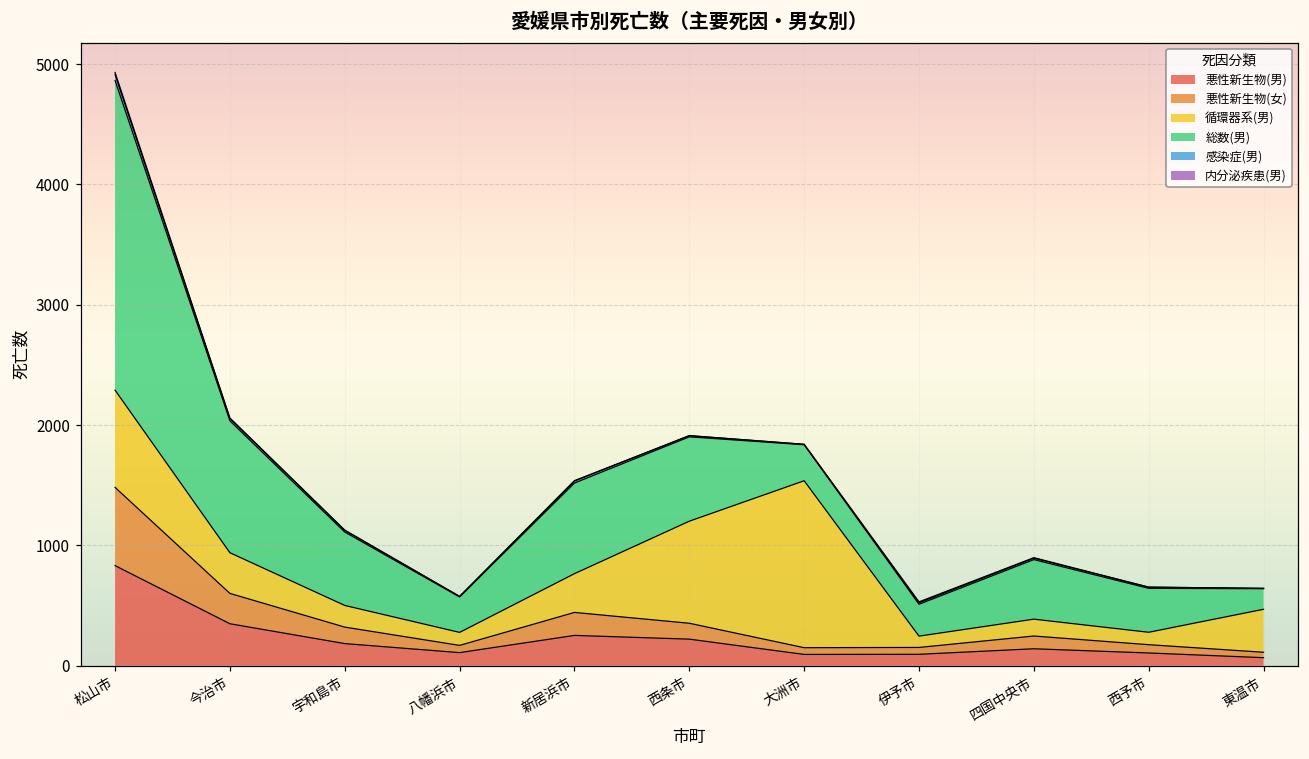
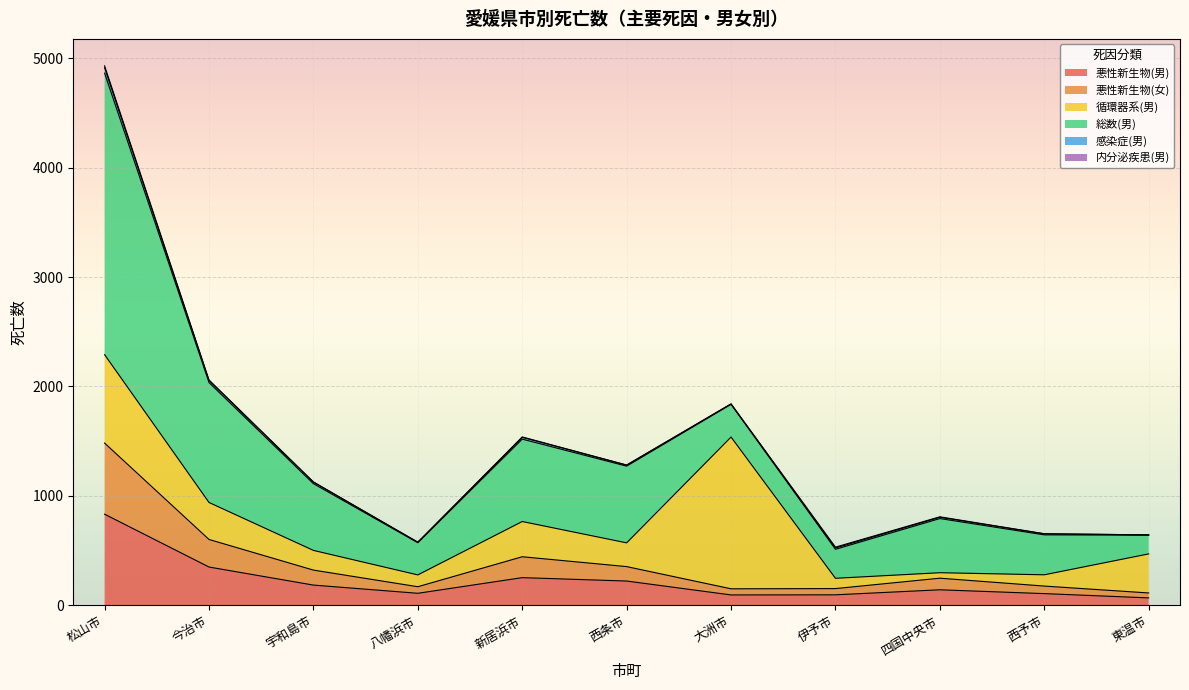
  {
    "循環器系(男)": {
      "松山市": 810,
      "今治市": 340,
      "宇和島市": 180,
      "八幡浜市": 110,
      "新居浜市": 320,
-     "西条市": 850,
+     "西条市": 220,
      "大洲市": 1390,
      "伊予市": 90,
-     "四国中央市": 140,
+     "四国中央市": 50,
      "西予市": 100,
      "東温市": 360
    },
    "総数(男)": {
      "松山市": 2570
    }
  }
